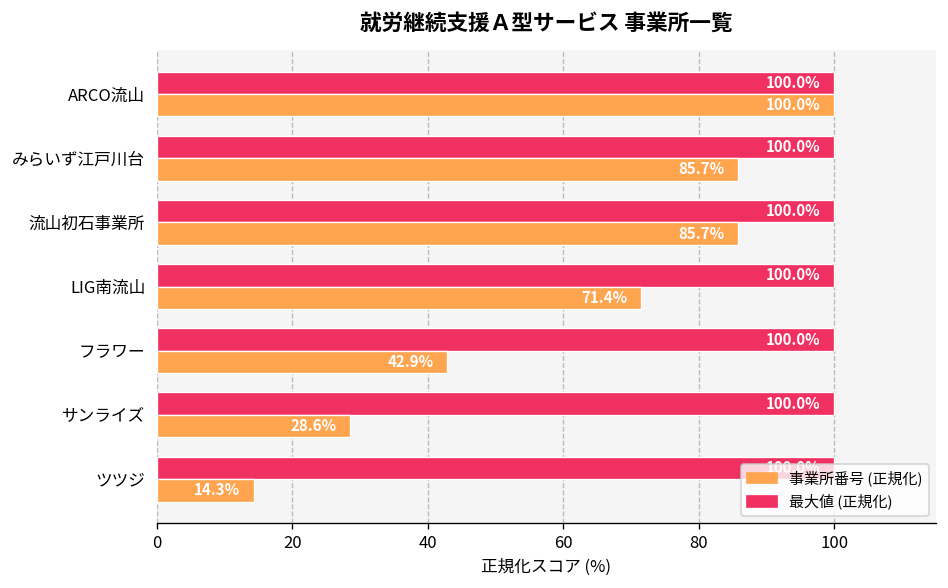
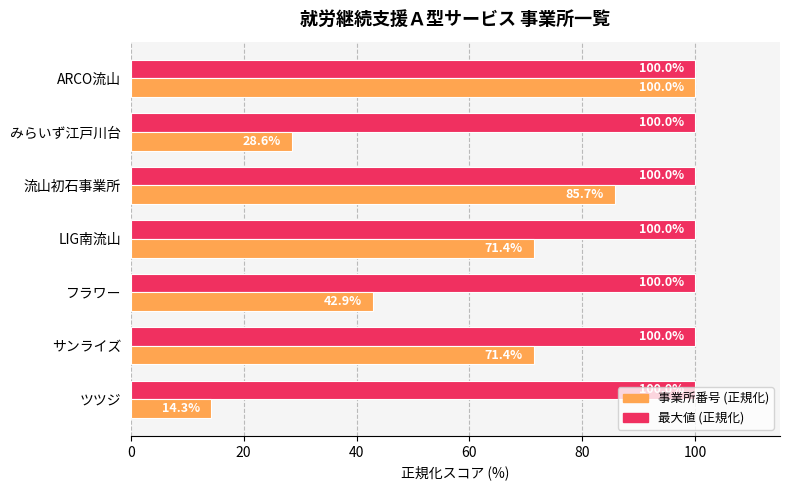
  {
    "事業所番号 (正規化)": {
      "ARCO流山": "100.0%",
-     "みらいず江戸川台": "85.7%",
+     "みらいず江戸川台": "28.6%",
      "流山初石事業所": "85.7%",
      "LIG南流山": "71.4%",
      "フラワー": "42.9%",
-     "サンライズ": "28.6%",
+     "サンライズ": "71.4%",
      "ツツジ": "14.3%"
    }
  }
